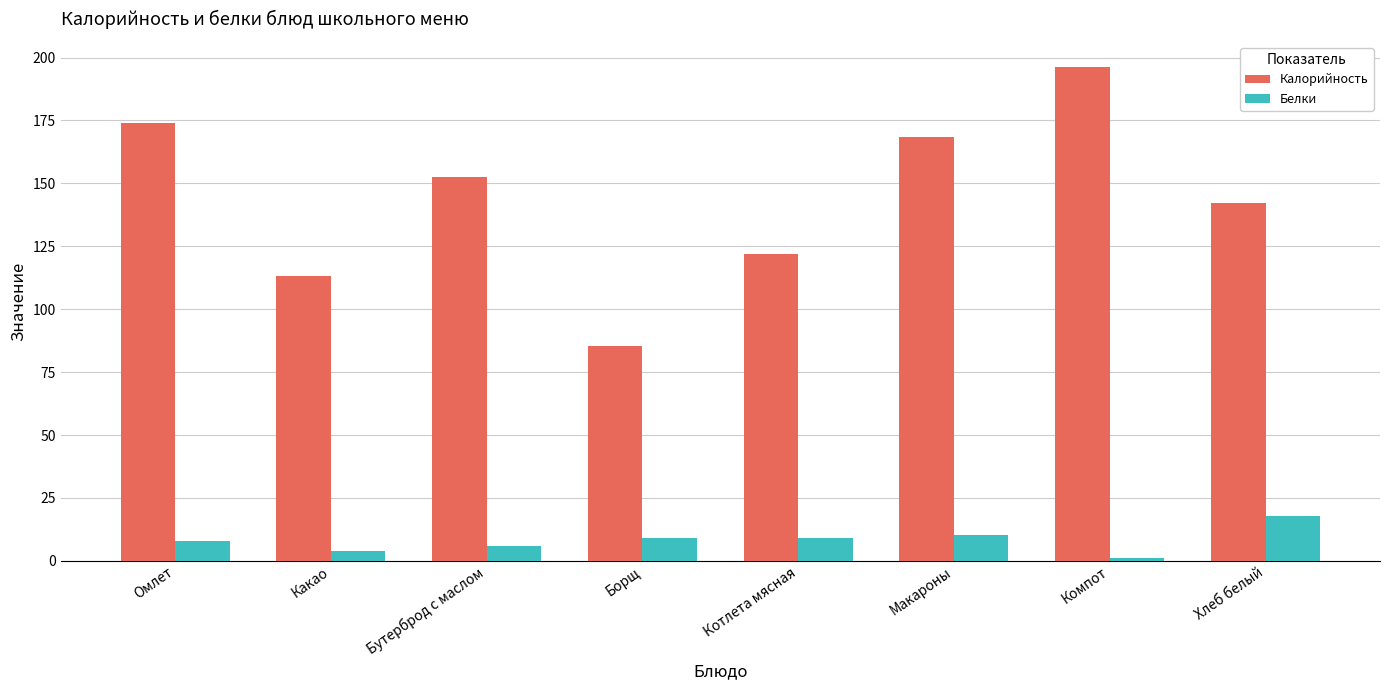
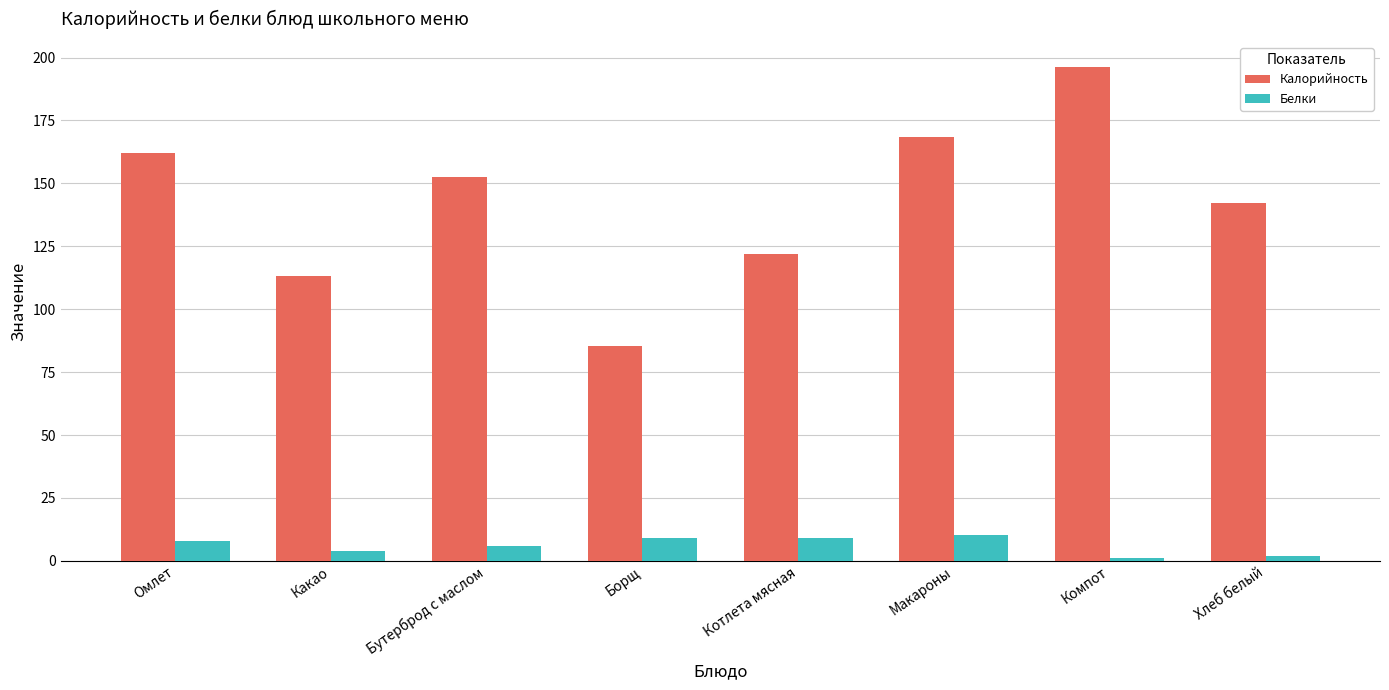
  {
    "Калорийность": {
-     "Омлет": 174,
+     "Омлет": 162,
      "Какао": 113,
      "Бутерброд с маслом": 153,
      "Борщ": 85,
      "Котлета мясная": 122,
      "Макароны": 168,
      "Компот": 196,
      "Хлеб белый": 142
    },
    "Белки": {
      "Омлет": 8,
      "Какао": 4,
      "Бутерброд с маслом": 6,
      "Борщ": 9,
      "Котлета мясная": 9,
      "Макароны": 10,
      "Компот": 1,
-     "Хлеб белый": 18
+     "Хлеб белый": 2
    }
  }
